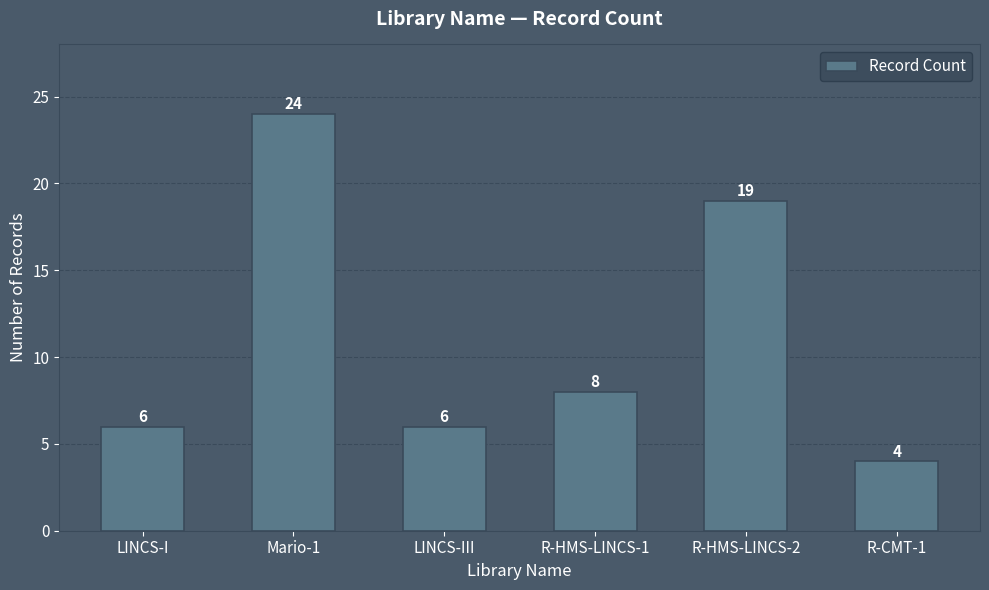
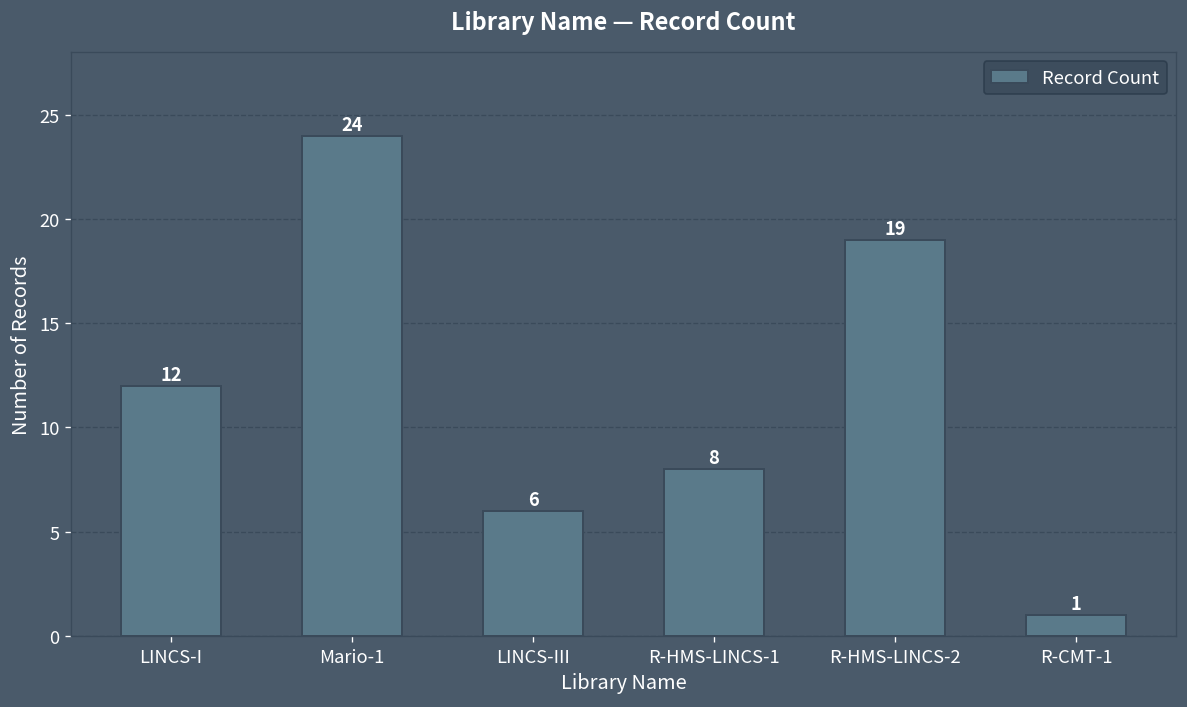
  {
-   "LINCS-I": 6,
+   "LINCS-I": 12,
    "Mario-1": 24,
    "LINCS-III": 6,
    "R-HMS-LINCS-1": 8,
    "R-HMS-LINCS-2": 19,
-   "R-CMT-1": 4
+   "R-CMT-1": 1
  }
